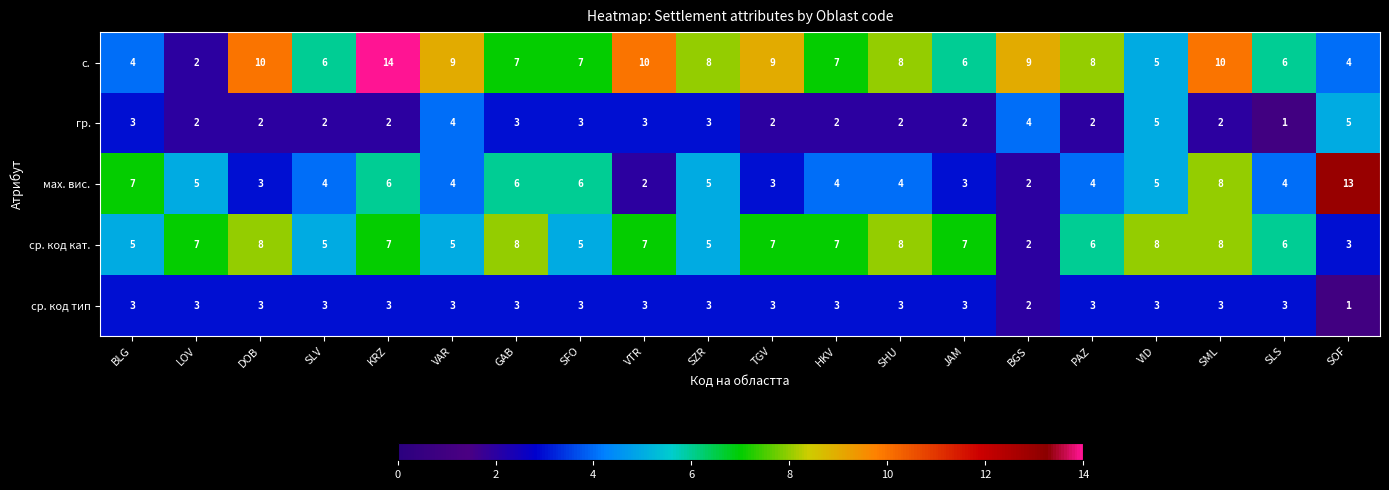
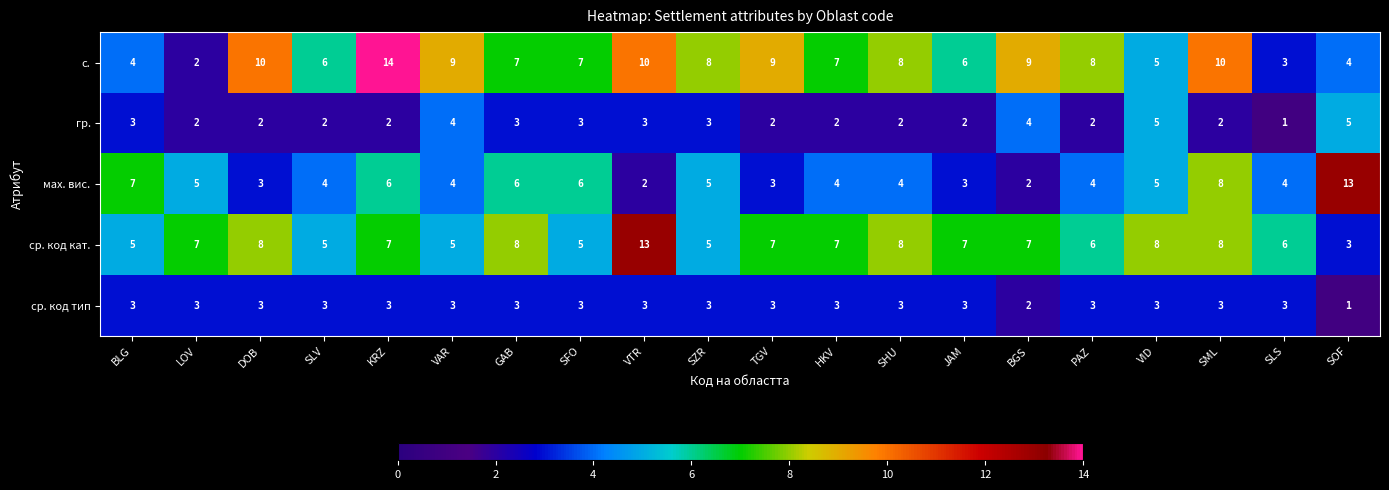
  {
    "с.": {
      "BLG": 4,
      "LOV": 2,
      "DOB": 10,
      "SLV": 6,
      "KRZ": 14,
      "VAR": 9,
      "GAB": 7,
      "SFO": 7,
      "VTR": 10,
      "SZR": 8,
      "TGV": 9,
      "HKV": 7,
      "SHU": 8,
      "JAM": 6,
      "BGS": 9,
      "PAZ": 8,
      "VID": 5,
      "SML": 10,
-     "SLS": 6,
+     "SLS": 3,
      "SOF": 4
    },
    "гр.": {
      "BLG": 3,
      "LOV": 2,
      "DOB": 2,
      "SLV": 2,
      "KRZ": 2,
      "VAR": 4,
      "GAB": 3,
      "SFO": 3,
      "VTR": 3,
      "SZR": 3,
      "TGV": 2,
      "HKV": 2,
      "SHU": 2,
      "JAM": 2,
      "BGS": 4,
      "PAZ": 2,
      "VID": 5,
      "SML": 2,
      "SLS": 1,
      "SOF": 5
    },
    "мах. вис.": {
      "BLG": 7,
      "LOV": 5,
      "DOB": 3,
      "SLV": 4,
      "KRZ": 6,
      "VAR": 4,
      "GAB": 6,
      "SFO": 6,
      "VTR": 2,
      "SZR": 5,
      "TGV": 3,
      "HKV": 4,
      "SHU": 4,
      "JAM": 3,
      "BGS": 2,
      "PAZ": 4,
      "VID": 5,
      "SML": 8,
      "SLS": 4,
      "SOF": 13
    },
    "ср. код кат.": {
      "BLG": 5,
      "LOV": 7,
      "DOB": 8,
      "SLV": 5,
      "KRZ": 7,
      "VAR": 5,
      "GAB": 8,
      "SFO": 5,
-     "VTR": 7,
+     "VTR": 13,
      "SZR": 5,
      "TGV": 7,
      "HKV": 7,
      "SHU": 8,
      "JAM": 7,
-     "BGS": 2,
+     "BGS": 7,
      "PAZ": 6,
      "VID": 8,
      "SML": 8,
      "SLS": 6,
      "SOF": 3
    },
    "ср. код тип": {
      "BLG": 3,
      "LOV": 3,
      "DOB": 3,
      "SLV": 3,
      "KRZ": 3,
      "VAR": 3,
      "GAB": 3,
      "SFO": 3,
      "VTR": 3,
      "SZR": 3,
      "TGV": 3,
      "HKV": 3,
      "SHU": 3,
      "JAM": 3,
      "BGS": 2,
      "PAZ": 3,
      "VID": 3,
      "SML": 3,
      "SLS": 3,
      "SOF": 1
    }
  }
